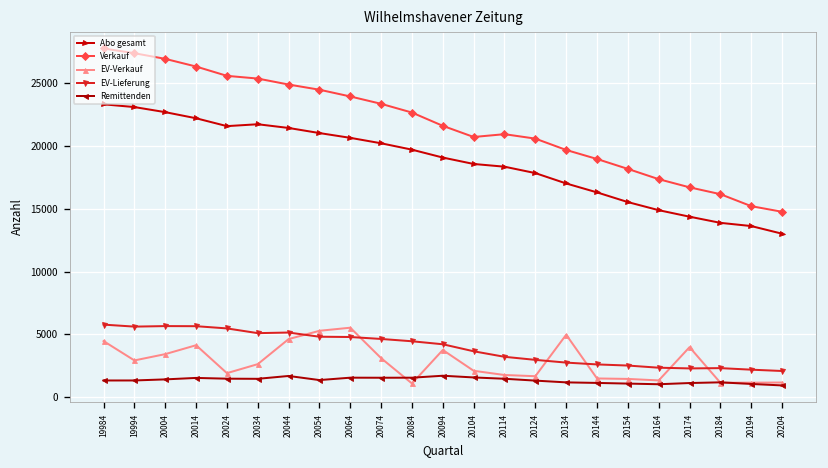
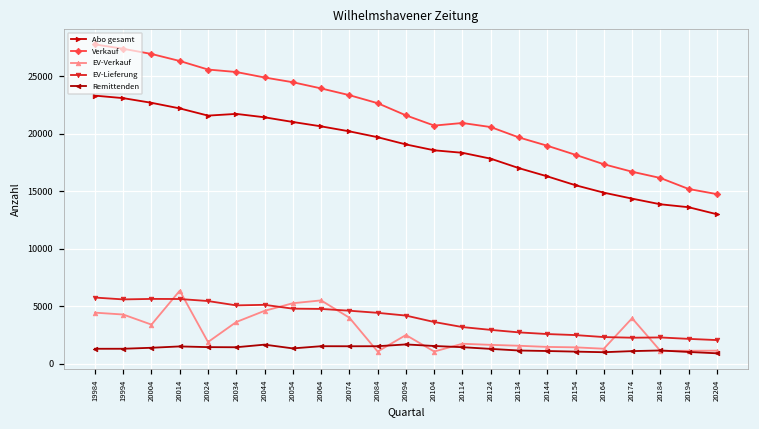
  {
    "EV-Verkauf": {
      "19984": 4500,
-     "19994": 2900,
+     "19994": 4300,
      "20004": 3400,
-     "20014": 4100,
+     "20014": 6400,
      "20024": 1900,
-     "20034": 2600,
+     "20034": 3600,
      "20044": 4600,
      "20054": 5300,
      "20064": 5500,
-     "20074": 3100,
+     "20074": 4000,
      "20084": 1100,
-     "20094": 3700,
-     "20104": 2100,
+     "20094": 2500,
+     "20104": 1100,
      "20114": 1800,
      "20124": 1700,
-     "20134": 5000,
+     "20134": 1600,
      "20144": 1500,
      "20154": 1400,
      "20164": 1300,
      "20174": 4000
    }
  }
